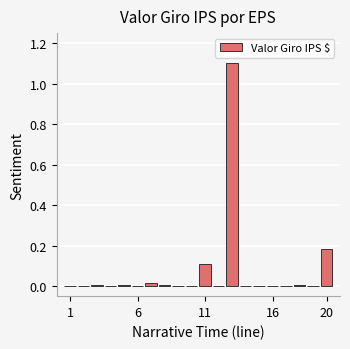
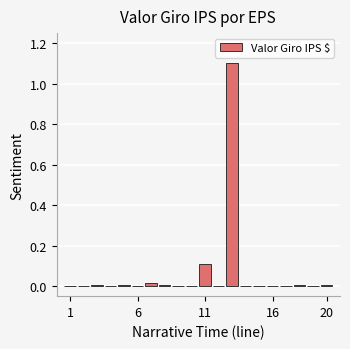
  {
    "11": 0.11,
-   "20": 0.18
+   "20": 0.00
  }
